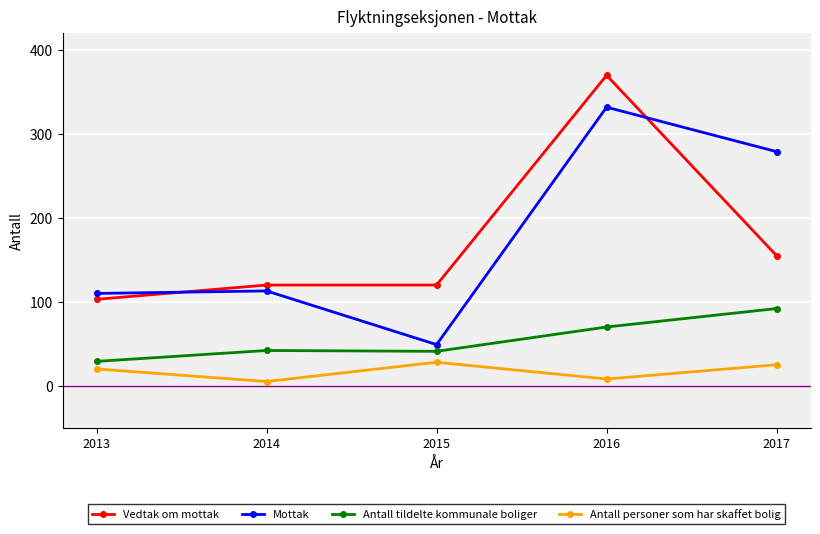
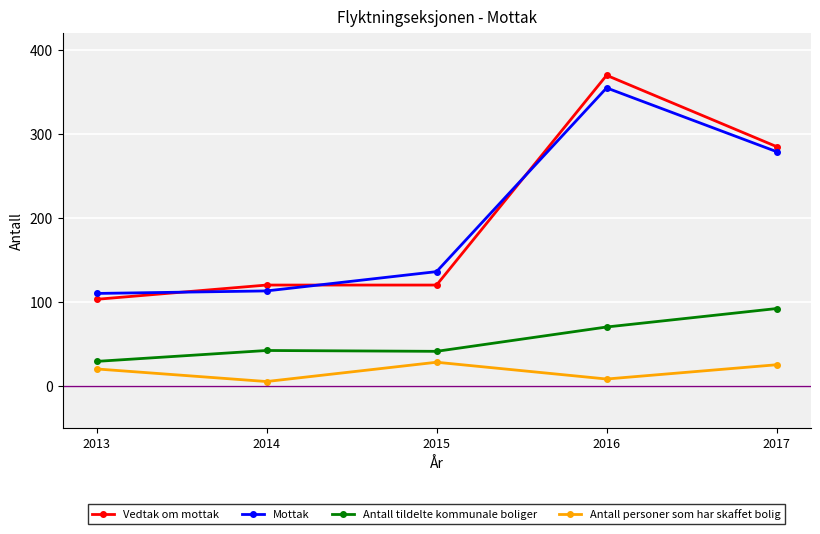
  {
    "Vedtak om mottak": {
      "2013": 100,
      "2014": 120,
      "2015": 120,
      "2016": 370,
-     "2017": 160
+     "2017": 290
    },
    "Mottak": {
      "2013": 110,
      "2014": 110,
-     "2015": 50,
-     "2016": 330,
+     "2015": 140,
+     "2016": 360,
      "2017": 280
    },
    "Antall tildelte kommunale boliger": {
      "2013": 30,
      "2014": 40,
      "2015": 40,
      "2016": 70,
      "2017": 90
    },
    "Antall personer som har skaffet bolig": {
      "2013": 20,
      "2014": 10,
      "2015": 30,
      "2016": 10,
      "2017": 30
    }
  }
